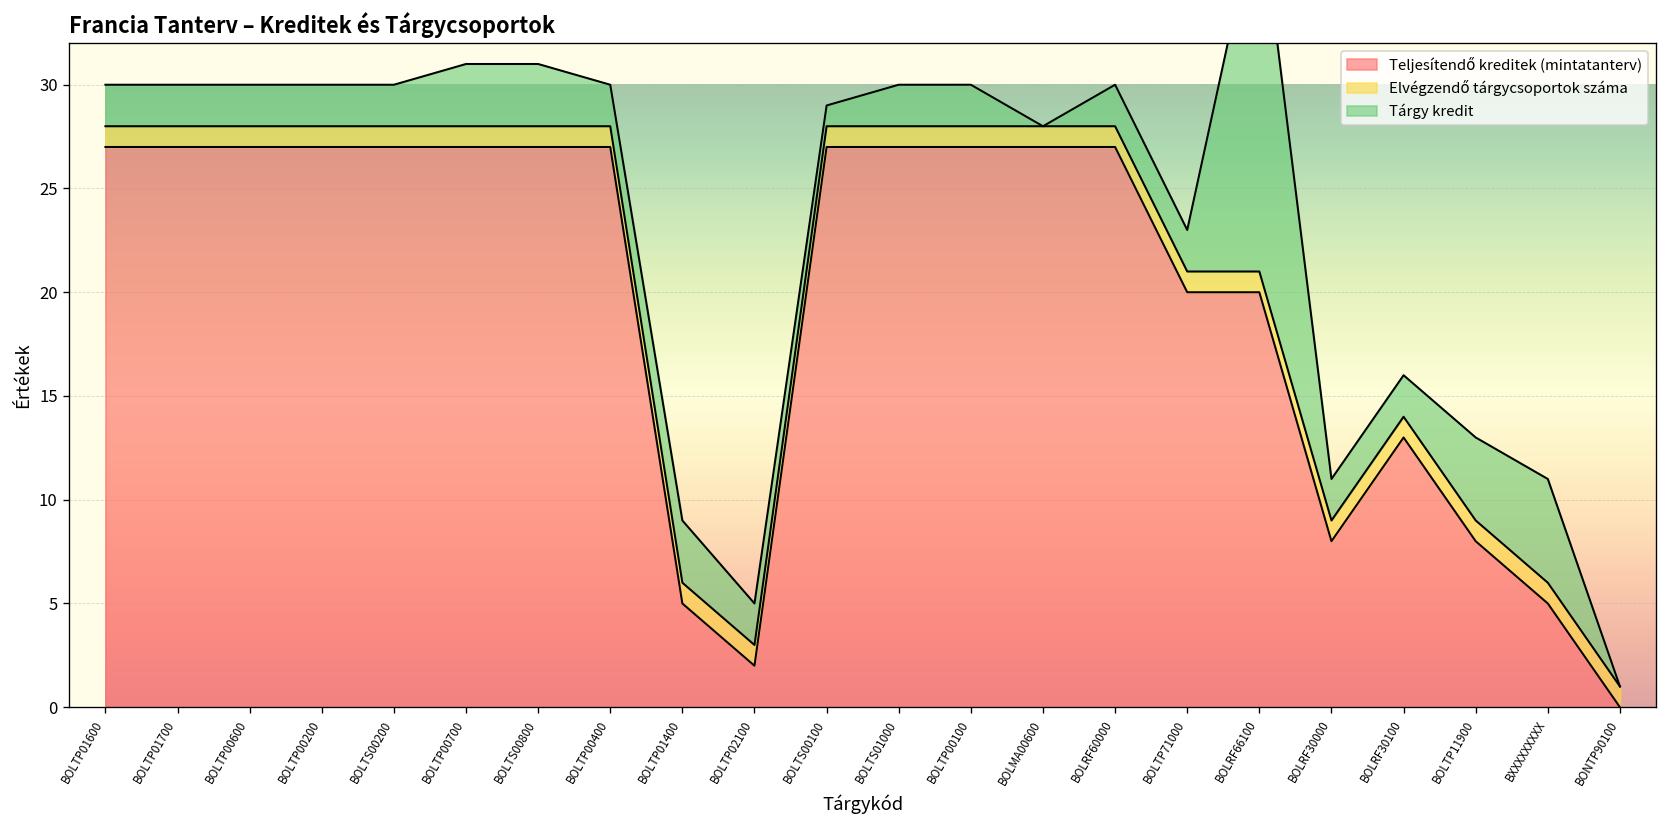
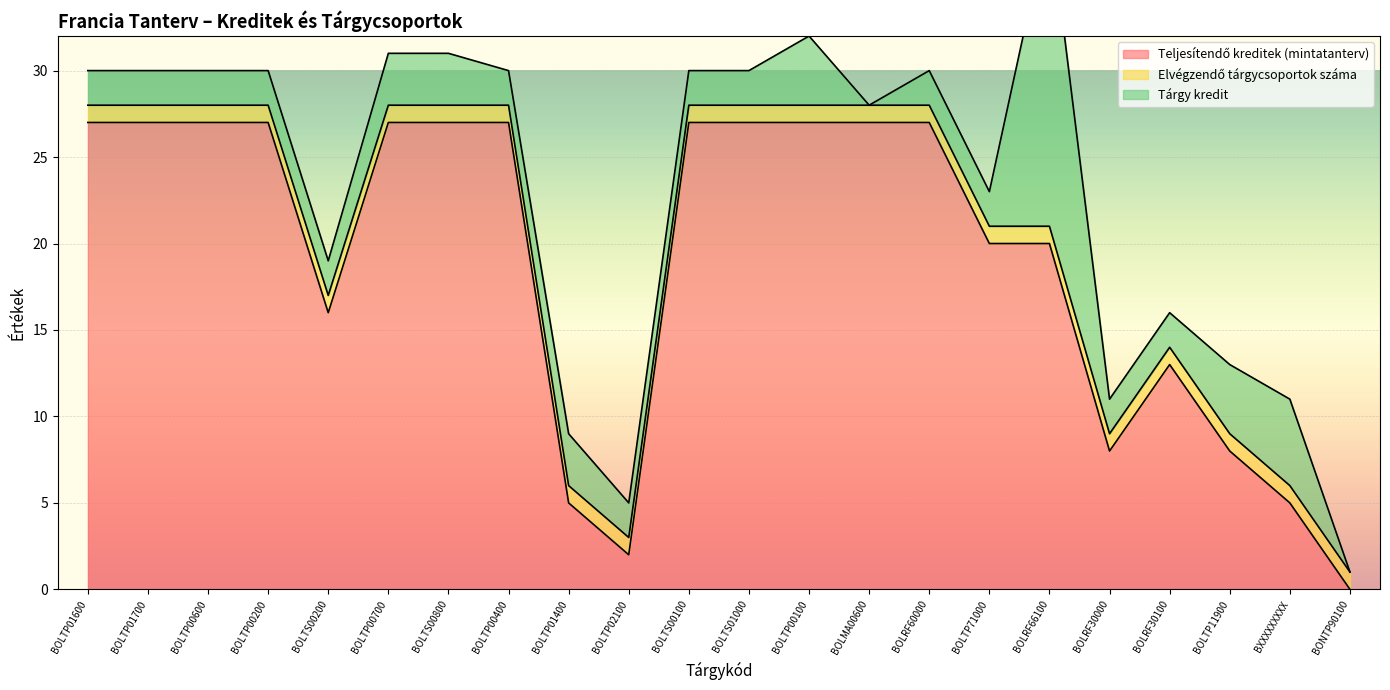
  {
    "Teljesítendő kreditek (mintatanterv)": {
      "BOLTP01600": 27,
      "BOLTP01700": 27,
      "BOLTP00600": 27,
      "BOLTP00200": 27,
-     "BOLTS00200": 27,
+     "BOLTS00200": 16,
      "BOLTP00700": 27,
      "BOLTS00800": 27,
      "BOLTP00400": 27,
      "BOLTP01400": 5,
      "BOLTP02100": 2,
      "BOLTS00100": 27,
      "BOLTS01000": 27,
      "BOLTP00100": 27,
      "BOLMA00600": 27,
      "BOLRF60000": 27,
      "BOLTP71000": 20,
      "BOLRF66100": 20,
      "BOLRF30000": 8,
      "BOLRF30100": 13,
      "BOLTP11900": 8,
      "BXXXXXXXXX": 5,
      "BONTP90100": 0
    },
    "Elvégzendő tárgycsoportok száma": {
      "BOLTP01600": 1,
      "BOLTP01700": 1,
      "BOLTP00600": 1,
      "BOLTP00200": 1,
      "BOLTS00200": 1,
      "BOLTP00700": 1,
      "BOLTS00800": 1,
      "BOLTP00400": 1,
      "BOLTP01400": 1,
      "BOLTP02100": 1,
      "BOLTS00100": 1,
      "BOLTS01000": 1,
      "BOLTP00100": 1,
      "BOLRF60000": 1,
      "BOLTP71000": 1,
      "BOLRF66100": 1,
      "BOLRF30000": 1,
      "BOLRF30100": 1,
      "BOLTP11900": 1,
      "BXXXXXXXXX": 1
    },
    "Tárgy kredit": {
      "BOLTP01600": 2,
      "BOLTP01700": 2,
      "BOLTP00600": 2,
      "BOLTP00200": 2,
      "BOLTS00200": 2,
      "BOLTP00700": 3,
      "BOLTS00800": 3,
      "BOLTP00400": 2,
      "BOLTP01400": 3,
      "BOLTP02100": 2,
-     "BOLTS00100": 1,
+     "BOLTS00100": 2,
      "BOLTS01000": 2,
-     "BOLTP00100": 2,
+     "BOLTP00100": 4,
      "BOLRF60000": 2,
      "BOLTP71000": 2,
      "BOLRF30000": 2,
      "BOLRF30100": 2,
      "BOLTP11900": 4,
      "BXXXXXXXXX": 5
    }
  }
